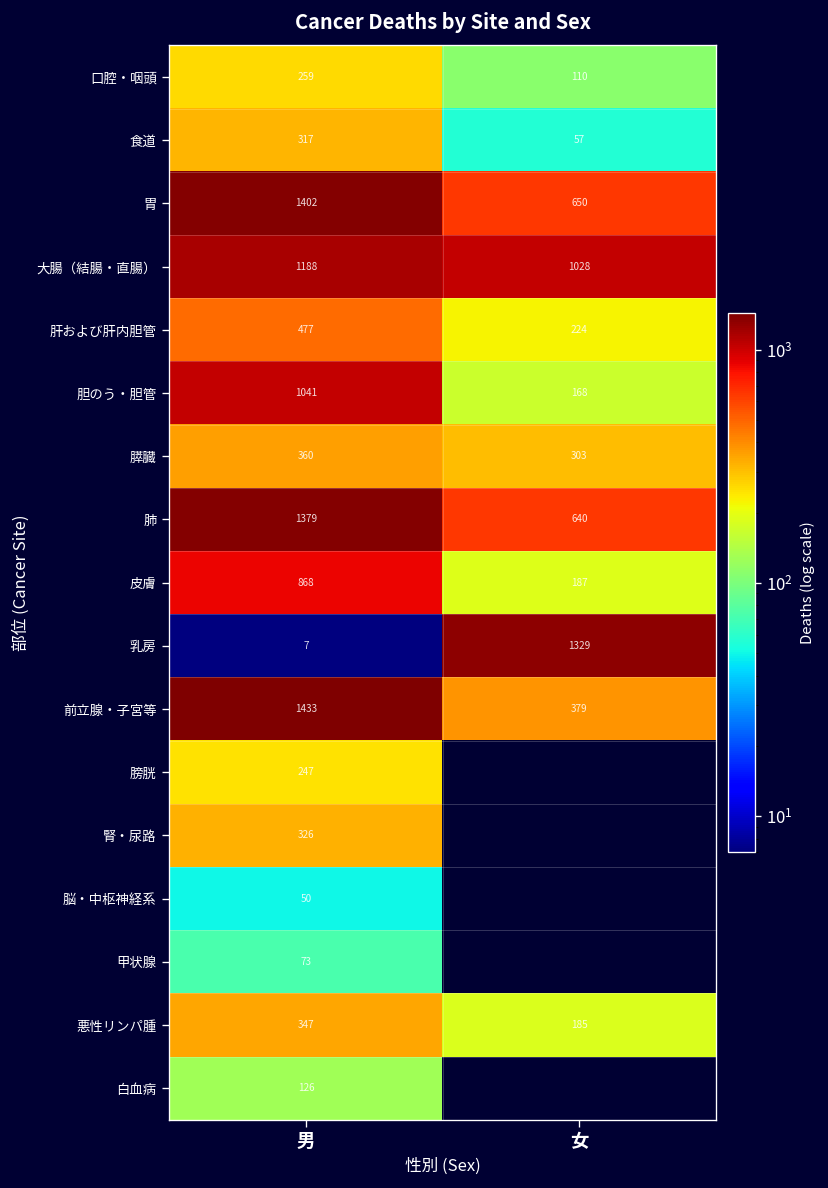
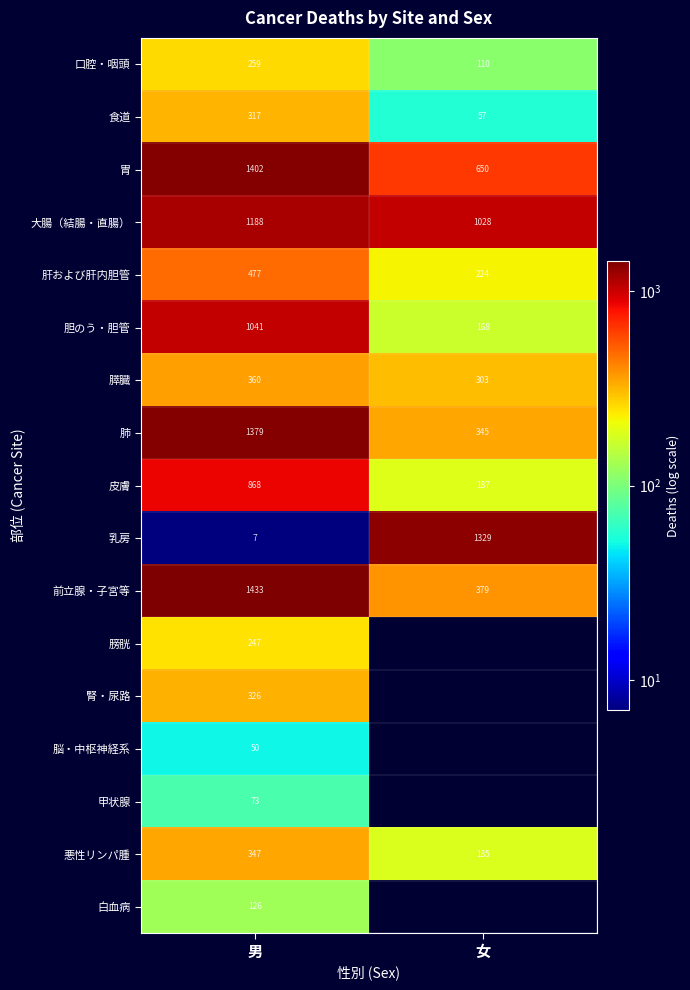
  {
    "口腔・咽頭": {
      "男": 259,
      "女": 110
    },
    "食道": {
      "男": 317,
      "女": 57
    },
    "胃": {
      "男": 1402,
      "女": 650
    },
    "大腸（結腸・直腸）": {
      "男": 1188,
      "女": 1028
    },
    "肝および肝内胆管": {
      "男": 477,
      "女": 224
    },
    "胆のう・胆管": {
      "男": 1041,
      "女": 168
    },
    "膵臓": {
      "男": 360,
      "女": 303
    },
    "肺": {
      "男": 1379,
-     "女": 640
+     "女": 345
    },
    "皮膚": {
      "男": 868,
      "女": 187
    },
    "乳房": {
      "男": 7,
      "女": 1329
    },
    "前立腺・子宮等": {
      "男": 1433,
      "女": 379
    },
    "膀胱": {
      "男": 247
    },
    "腎・尿路": {
      "男": 326
    },
    "脳・中枢神経系": {
      "男": 50
    },
    "甲状腺": {
      "男": 73
    },
    "悪性リンパ腫": {
      "男": 347,
      "女": 185
    },
    "白血病": {
      "男": 126
    }
  }
